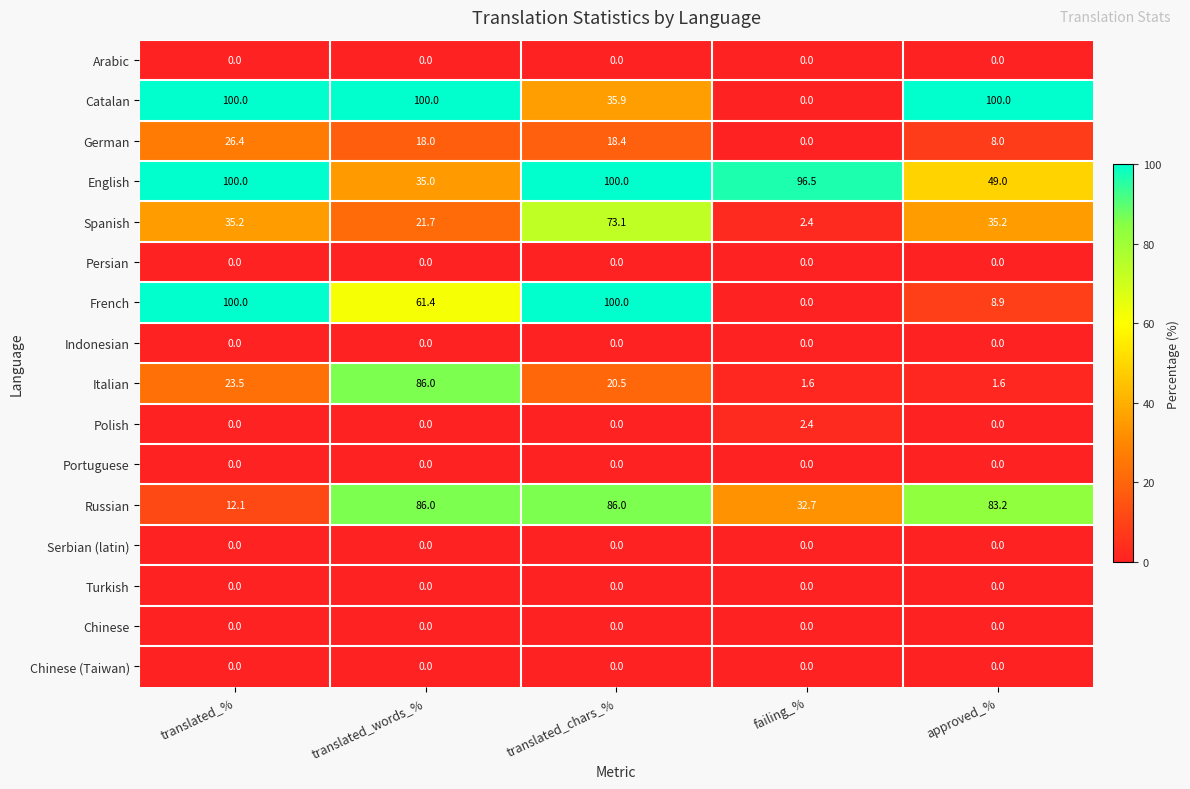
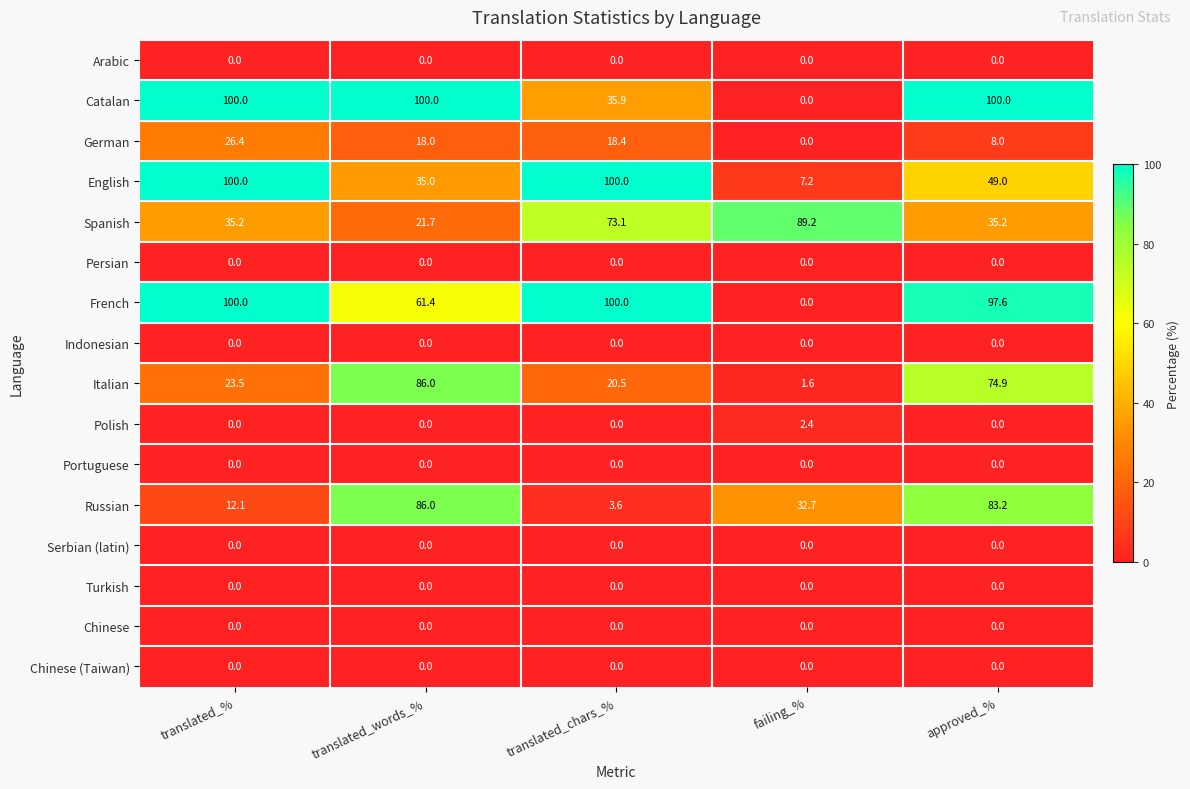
  {
    "Arabic": {
      "translated_%": 0.0,
      "translated_words_%": 0.0,
      "translated_chars_%": 0.0,
      "failing_%": 0.0,
      "approved_%": 0.0
    },
    "Catalan": {
      "translated_%": 100.0,
      "translated_words_%": 100.0,
      "translated_chars_%": 35.9,
      "failing_%": 0.0,
      "approved_%": 100.0
    },
    "German": {
      "translated_%": 26.4,
      "translated_words_%": 18.0,
      "translated_chars_%": 18.4,
      "failing_%": 0.0,
      "approved_%": 8.0
    },
    "English": {
      "translated_%": 100.0,
      "translated_words_%": 35.0,
      "translated_chars_%": 100.0,
-     "failing_%": 96.5,
+     "failing_%": 7.2,
      "approved_%": 49.0
    },
    "Spanish": {
      "translated_%": 35.2,
      "translated_words_%": 21.7,
      "translated_chars_%": 73.1,
-     "failing_%": 2.4,
+     "failing_%": 89.2,
      "approved_%": 35.2
    },
    "Persian": {
      "translated_%": 0.0,
      "translated_words_%": 0.0,
      "translated_chars_%": 0.0,
      "failing_%": 0.0,
      "approved_%": 0.0
    },
    "French": {
      "translated_%": 100.0,
      "translated_words_%": 61.4,
      "translated_chars_%": 100.0,
      "failing_%": 0.0,
-     "approved_%": 8.9
+     "approved_%": 97.6
    },
    "Indonesian": {
      "translated_%": 0.0,
      "translated_words_%": 0.0,
      "translated_chars_%": 0.0,
      "failing_%": 0.0,
      "approved_%": 0.0
    },
    "Italian": {
      "translated_%": 23.5,
      "translated_words_%": 86.0,
      "translated_chars_%": 20.5,
      "failing_%": 1.6,
-     "approved_%": 1.6
+     "approved_%": 74.9
    },
    "Polish": {
      "translated_%": 0.0,
      "translated_words_%": 0.0,
      "translated_chars_%": 0.0,
      "failing_%": 2.4,
      "approved_%": 0.0
    },
    "Portuguese": {
      "translated_%": 0.0,
      "translated_words_%": 0.0,
      "translated_chars_%": 0.0,
      "failing_%": 0.0,
      "approved_%": 0.0
    },
    "Russian": {
      "translated_%": 12.1,
      "translated_words_%": 86.0,
-     "translated_chars_%": 86.0,
+     "translated_chars_%": 3.6,
      "failing_%": 32.7,
      "approved_%": 83.2
    },
    "Serbian (latin)": {
      "translated_%": 0.0,
      "translated_words_%": 0.0,
      "translated_chars_%": 0.0,
      "failing_%": 0.0,
      "approved_%": 0.0
    },
    "Turkish": {
      "translated_%": 0.0,
      "translated_words_%": 0.0,
      "translated_chars_%": 0.0,
      "failing_%": 0.0,
      "approved_%": 0.0
    },
    "Chinese": {
      "translated_%": 0.0,
      "translated_words_%": 0.0,
      "translated_chars_%": 0.0,
      "failing_%": 0.0,
      "approved_%": 0.0
    },
    "Chinese (Taiwan)": {
      "translated_%": 0.0,
      "translated_words_%": 0.0,
      "translated_chars_%": 0.0,
      "failing_%": 0.0,
      "approved_%": 0.0
    }
  }
